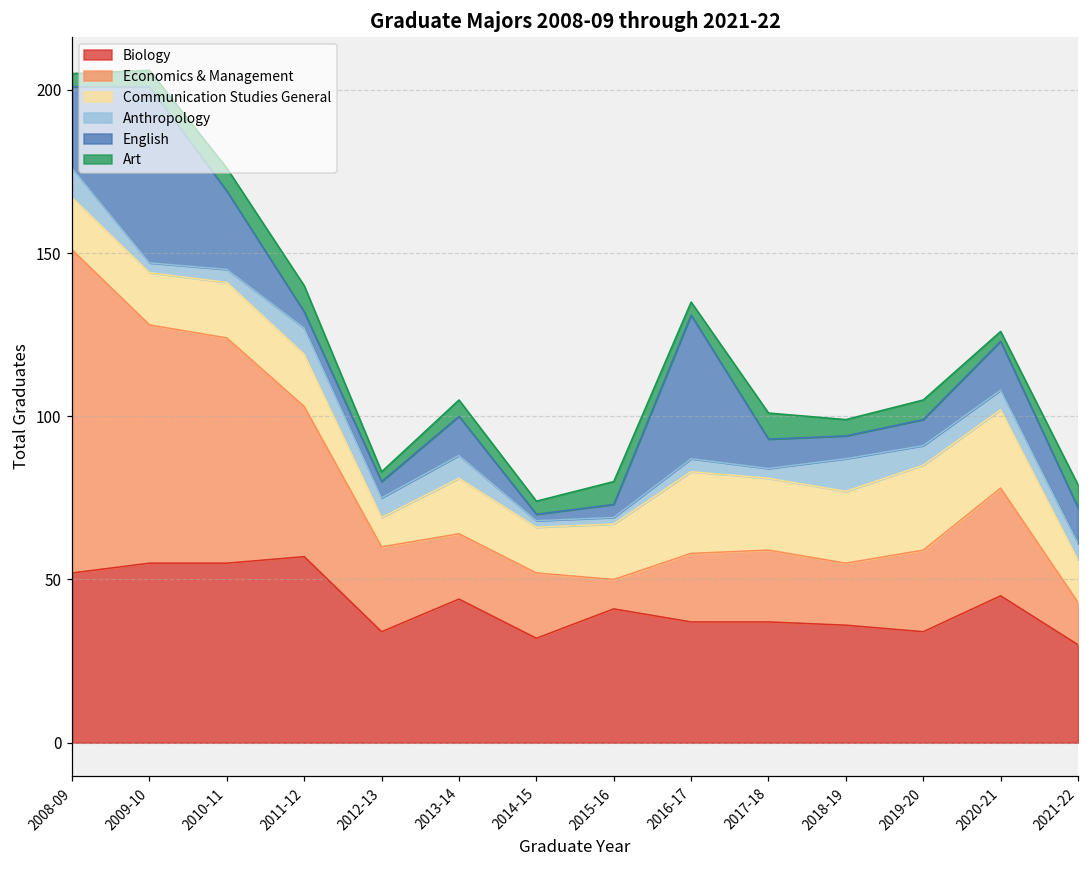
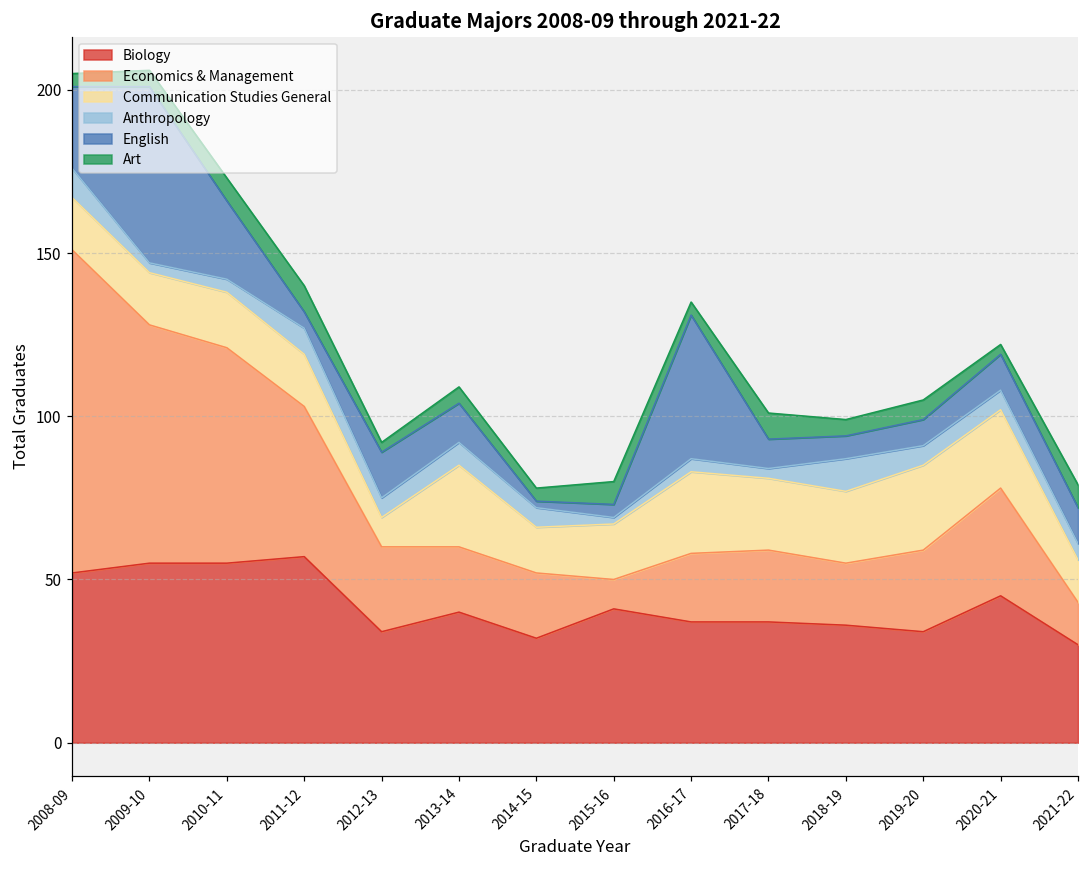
  {
    "Biology": {
      "2008-09": 52,
      "2009-10": 55,
      "2010-11": 55,
      "2011-12": 57,
      "2012-13": 34,
-     "2013-14": 44,
+     "2013-14": 40,
      "2014-15": 32,
      "2015-16": 41,
      "2016-17": 37,
      "2017-18": 37,
      "2018-19": 36,
      "2019-20": 34,
      "2020-21": 45,
      "2021-22": 30
    },
    "Economics & Management": {
      "2008-09": 99,
      "2009-10": 73,
-     "2010-11": 69,
+     "2010-11": 66,
      "2011-12": 46,
      "2012-13": 26,
      "2013-14": 20,
      "2014-15": 20,
      "2015-16": 9,
      "2016-17": 21,
      "2017-18": 22,
      "2018-19": 19,
      "2019-20": 25,
      "2020-21": 33,
      "2021-22": 13
    },
    "Communication Studies General": {
      "2008-09": 16,
      "2009-10": 16,
      "2010-11": 17,
      "2011-12": 16,
      "2012-13": 9,
-     "2013-14": 17,
+     "2013-14": 25,
      "2014-15": 14,
      "2015-16": 17,
      "2016-17": 25,
      "2017-18": 22,
      "2018-19": 22,
      "2019-20": 26,
      "2020-21": 24,
      "2021-22": 13
    },
    "Anthropology": {
      "2008-09": 9,
      "2009-10": 3,
      "2010-11": 4,
      "2011-12": 8,
      "2012-13": 6,
      "2013-14": 7,
-     "2014-15": 2,
+     "2014-15": 6,
      "2015-16": 2,
      "2016-17": 4,
      "2017-18": 3,
      "2018-19": 10,
      "2019-20": 6,
      "2020-21": 6,
      "2021-22": 5
    },
    "English": {
      "2008-09": 25,
      "2010-11": 24,
      "2011-12": 5,
-     "2012-13": 5,
+     "2012-13": 14,
      "2013-14": 12,
      "2014-15": 2,
      "2015-16": 4,
      "2016-17": 44,
      "2017-18": 9,
      "2018-19": 7,
      "2019-20": 8,
-     "2020-21": 15,
+     "2020-21": 11,
      "2021-22": 11
    },
    "Art": {
      "2008-09": 4,
      "2011-12": 8,
      "2012-13": 3,
      "2013-14": 5,
      "2014-15": 4,
      "2015-16": 7,
      "2016-17": 4,
      "2017-18": 8,
      "2018-19": 5,
      "2019-20": 6,
      "2020-21": 3,
      "2021-22": 7
    }
  }
